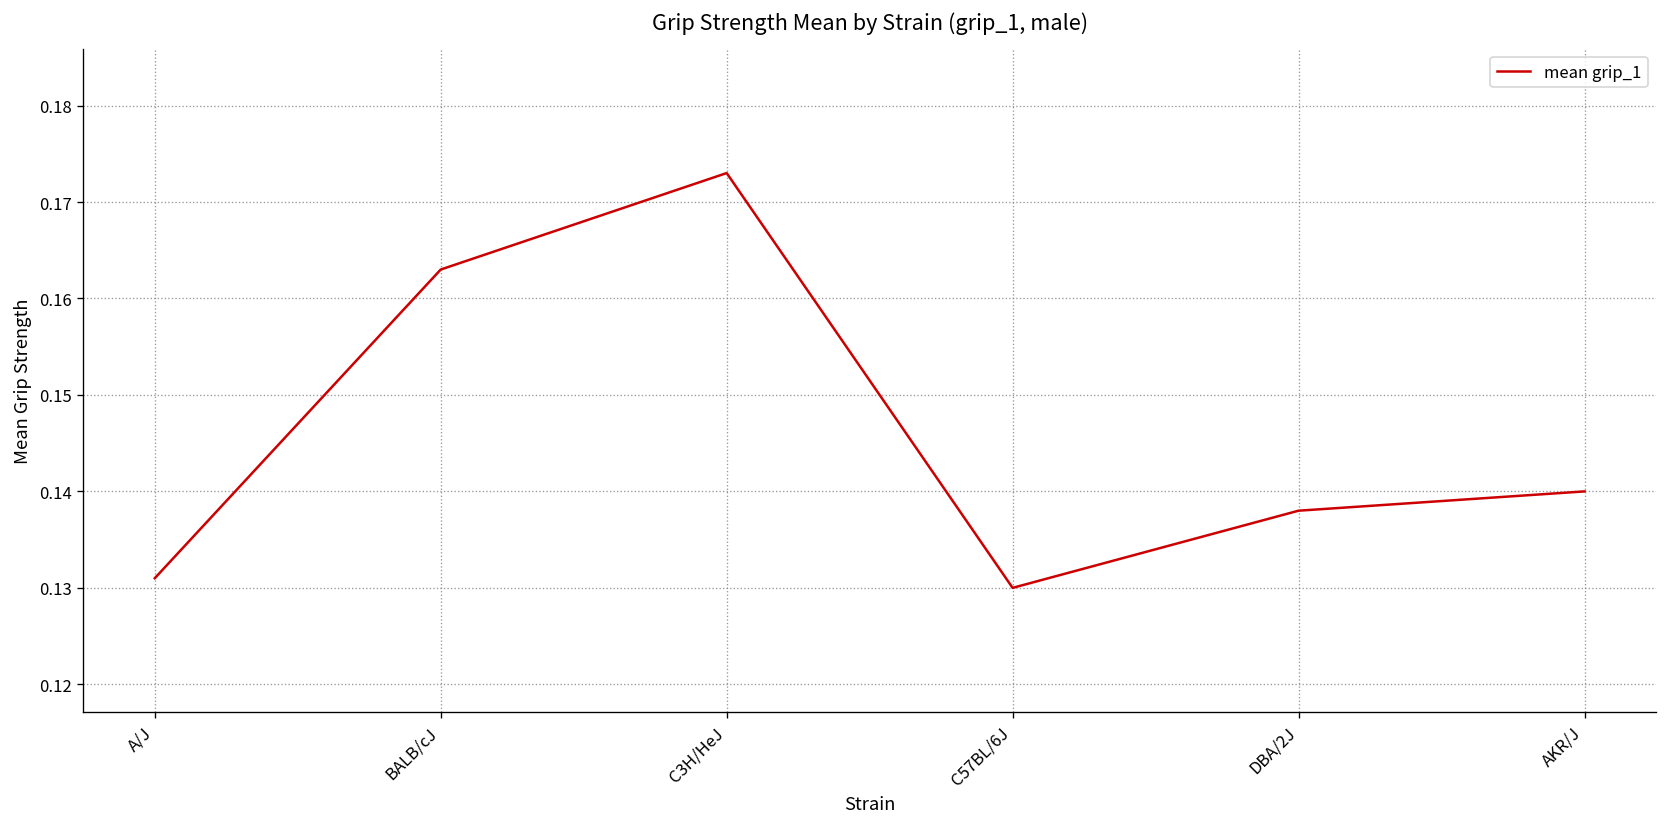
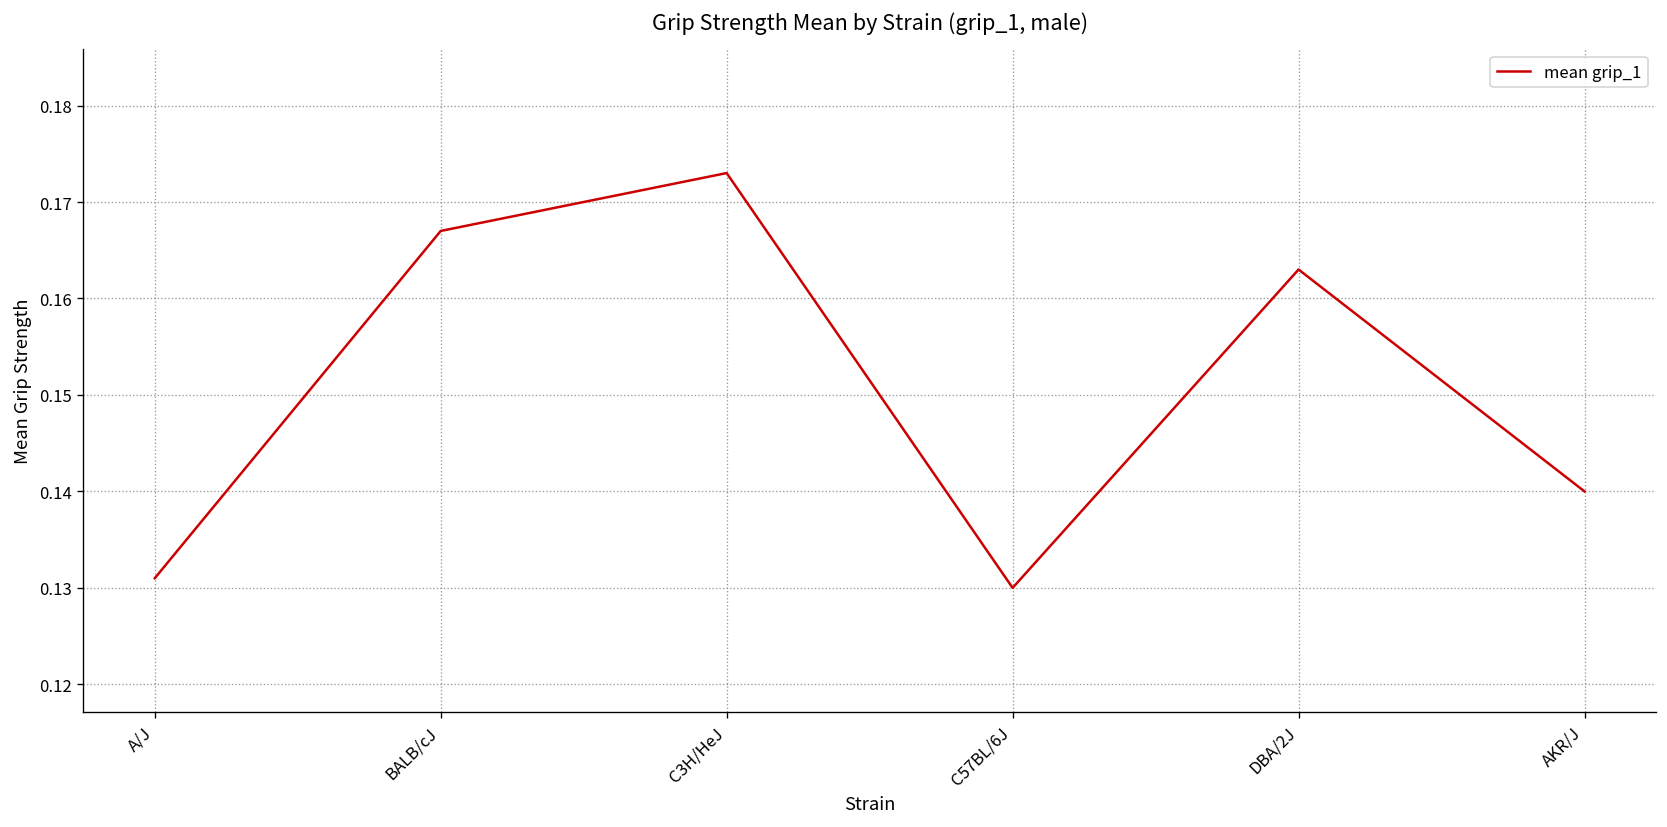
  {
    "A/J": 0.131,
-   "BALB/cJ": 0.163,
+   "BALB/cJ": 0.167,
    "C3H/HeJ": 0.173,
    "C57BL/6J": 0.130,
-   "DBA/2J": 0.138,
+   "DBA/2J": 0.163,
    "AKR/J": 0.140
  }
